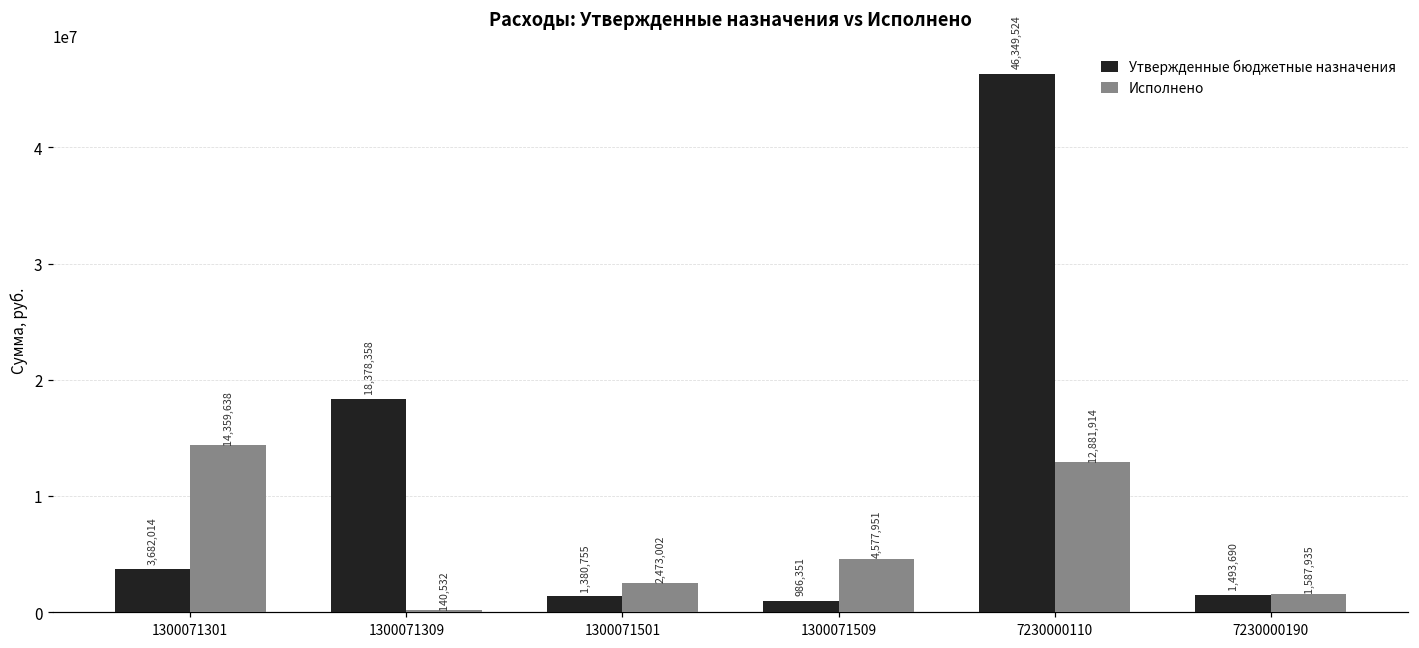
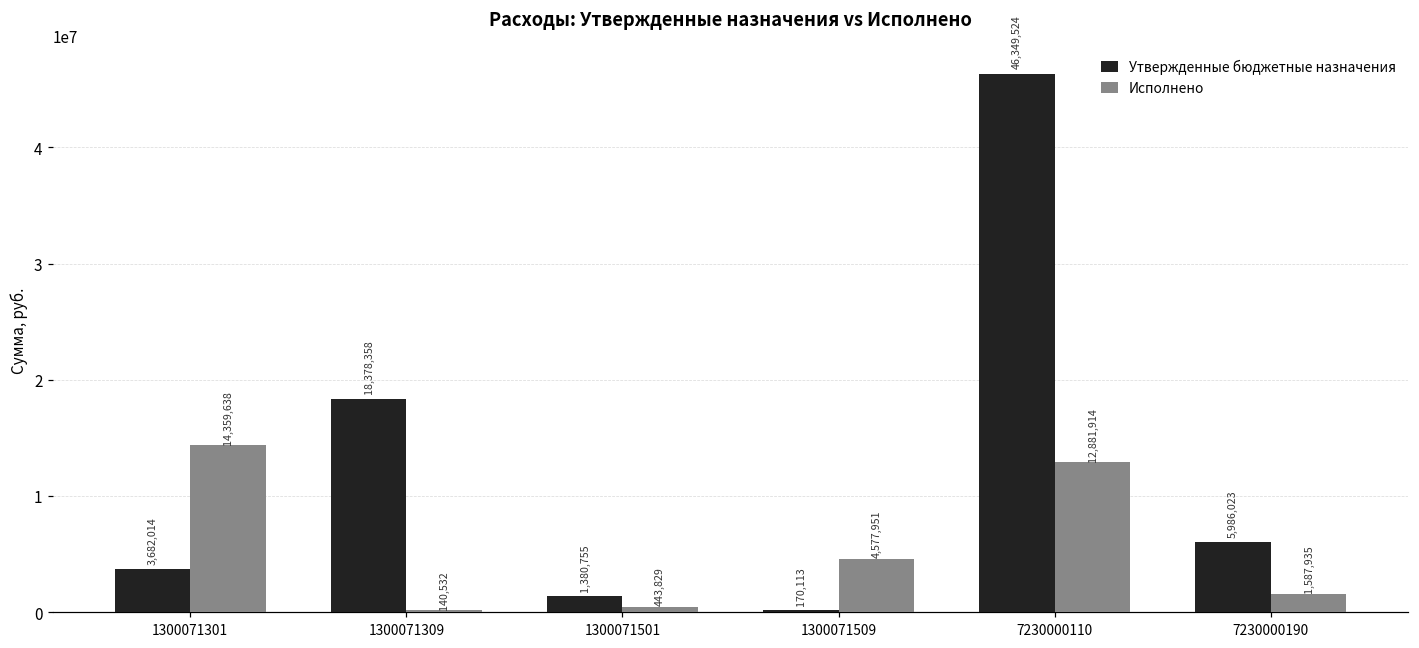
  {
    "Утвержденные бюджетные назначения": {
      "1300071301": "3,682,014",
      "1300071309": "18,378,358",
      "1300071501": "1,380,755",
-     "1300071509": "986,351",
+     "1300071509": "170,113",
      "7230000110": "46,349,524",
-     "7230000190": "1,493,690"
+     "7230000190": "5,986,023"
    },
    "Исполнено": {
      "1300071309": "140,532",
-     "1300071501": "2,473,002",
+     "1300071501": "443,829",
      "7230000110": "12,881,914",
      "7230000190": "1,587,935"
    }
  }
